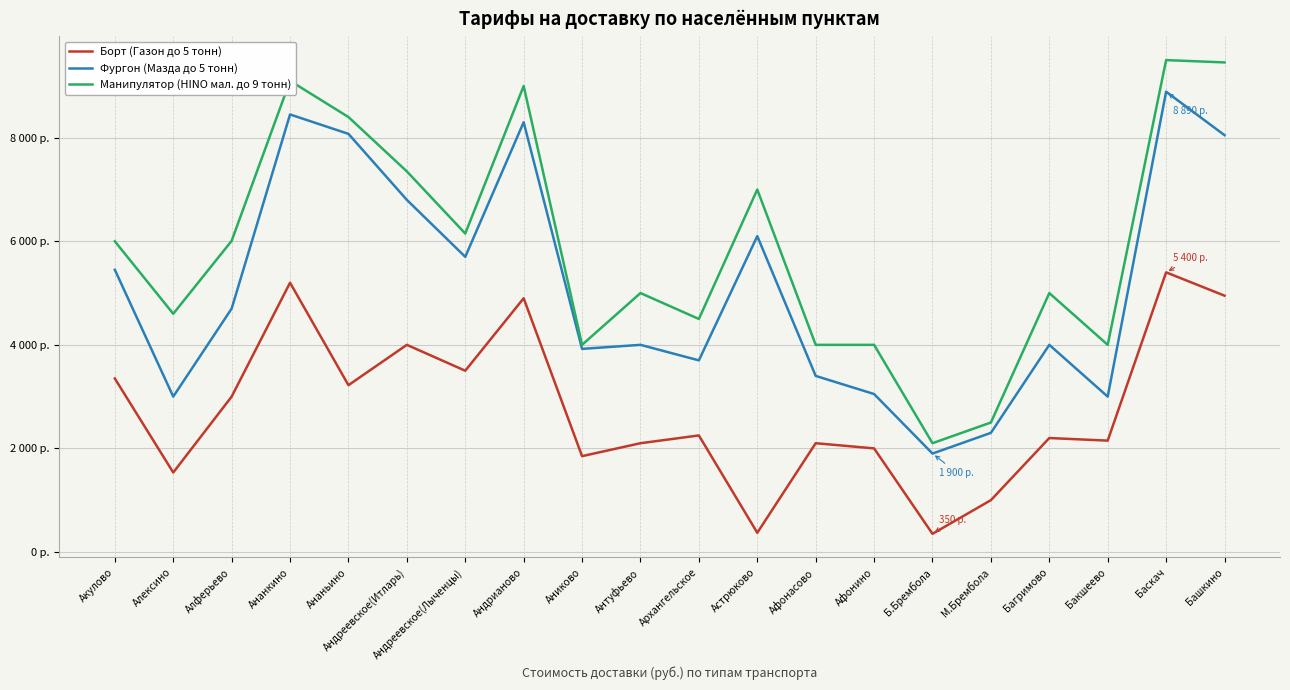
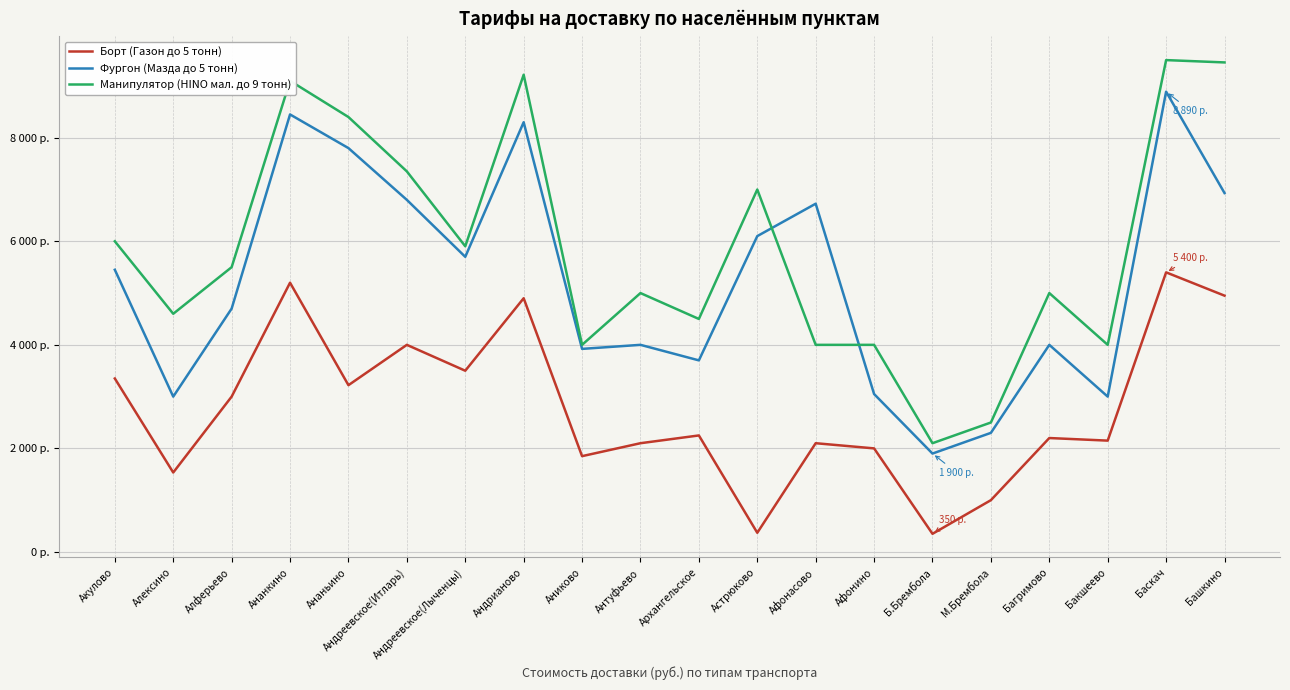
  {
    "Борт (Газон до 5 тонн)": {
      "Б.Брембола": "350"
    },
    "Фургон (Мазда до 5 тонн)": {
      "Акулово": "5500 р.",
      "Алексино": "3000 р.",
      "Алферьево": "4700 р.",
      "Ананкино": "8500 р.",
-     "Ананьино": "8100 р.",
+     "Ананьино": "7800 р.",
      "Андреевское(Итларь)": "6800 р.",
      "Андреевское(Лыченцы)": "5700 р.",
      "Андрианово": "8300 р.",
      "Аниково": "3900 р.",
      "Антуфьево": "4000 р.",
      "Архангельское": "3700 р.",
      "Астрюково": "6100 р.",
-     "Афонасово": "3400 р.",
+     "Афонасово": "6700 р.",
      "Афонино": "3100 р.",
      "М.Брембола": "2300 р.",
      "Багримово": "4000 р.",
      "Бакшеево": "3000 р.",
-     "Башкино": "8100 р."
+     "Башкино": "6900 р."
    },
    "Манипулятор (HINO мал. до 9 тонн)": {
      "Акулово": "6000 р.",
      "Алексино": "4600 р.",
-     "Алферьево": "6000 р.",
+     "Алферьево": "5500 р.",
      "Ананьино": "8400 р.",
      "Андреевское(Итларь)": "7400 р.",
-     "Андреевское(Лыченцы)": "6200 р.",
-     "Андрианово": "9000 р.",
+     "Андреевское(Лыченцы)": "5900 р.",
+     "Андрианово": "9200 р.",
      "Аниково": "4000 р.",
      "Антуфьево": "5000 р.",
      "Архангельское": "4500 р.",
      "Астрюково": "7000 р.",
      "Афонасово": "4000 р.",
      "Афонино": "4000 р.",
      "Б.Брембола": "2100 р.",
      "М.Брембола": "2500 р.",
      "Багримово": "5000 р.",
      "Бакшеево": "4000 р.",
      "Баскач": "9500 р.",
      "Башкино": "9500 р."
    }
  }
